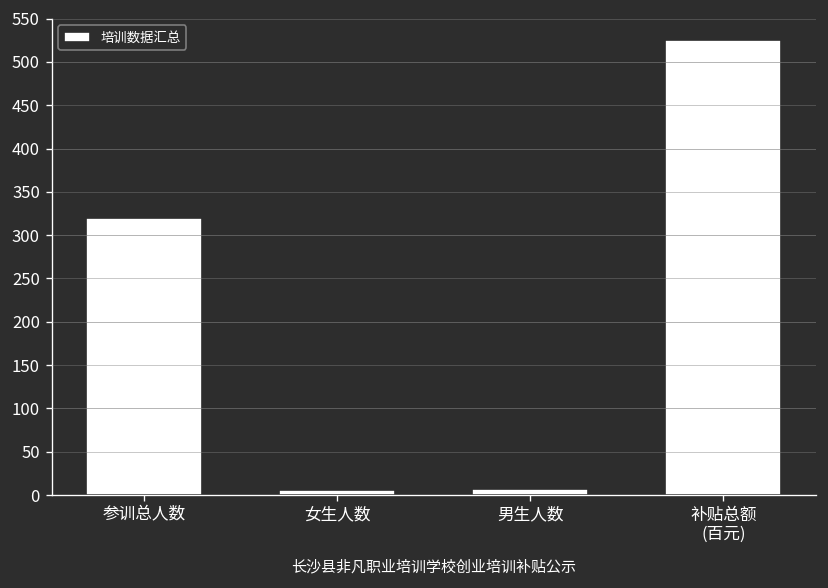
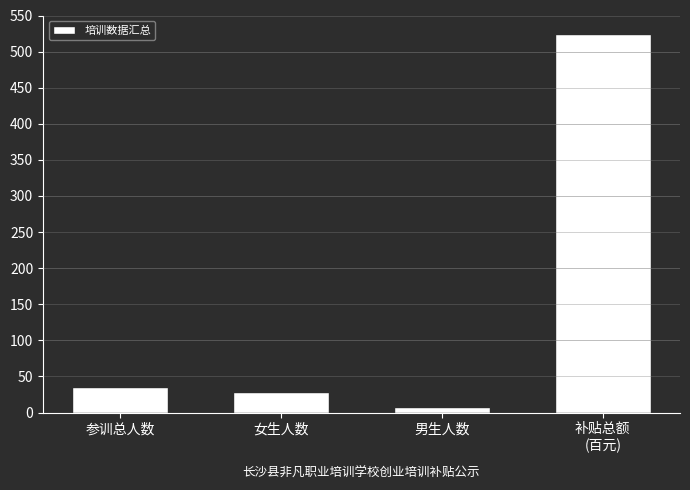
  {
-   "参训总人数": 320,
-   "女生人数": 10,
+   "参训总人数": 40,
+   "女生人数": 30,
    "男生人数": 10,
    "补贴总额 (百元)": 530
  }
